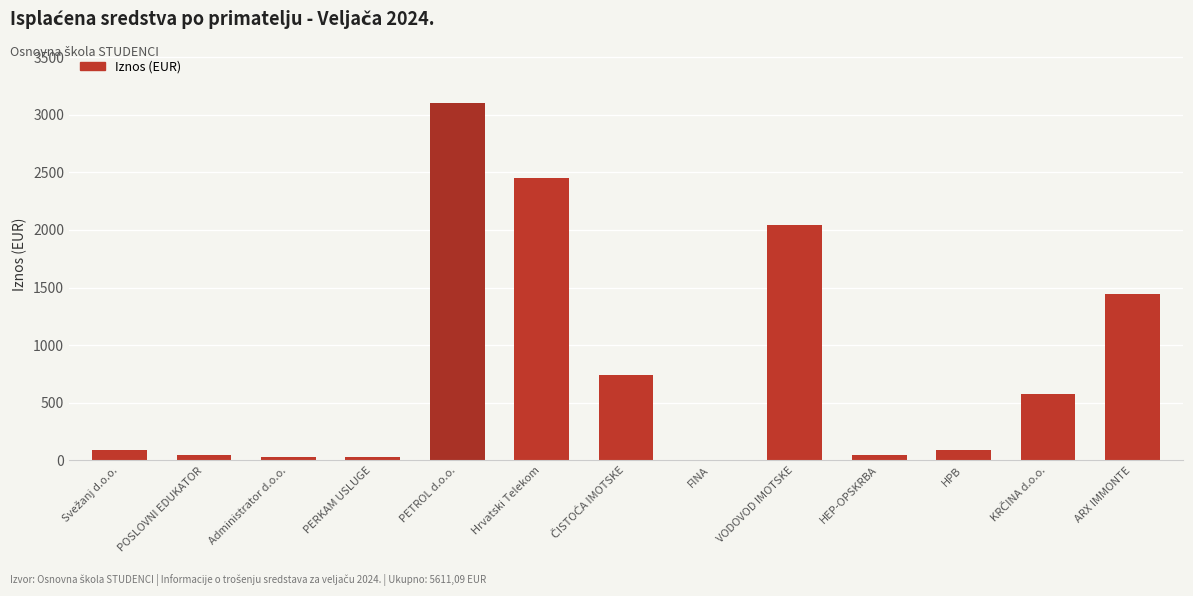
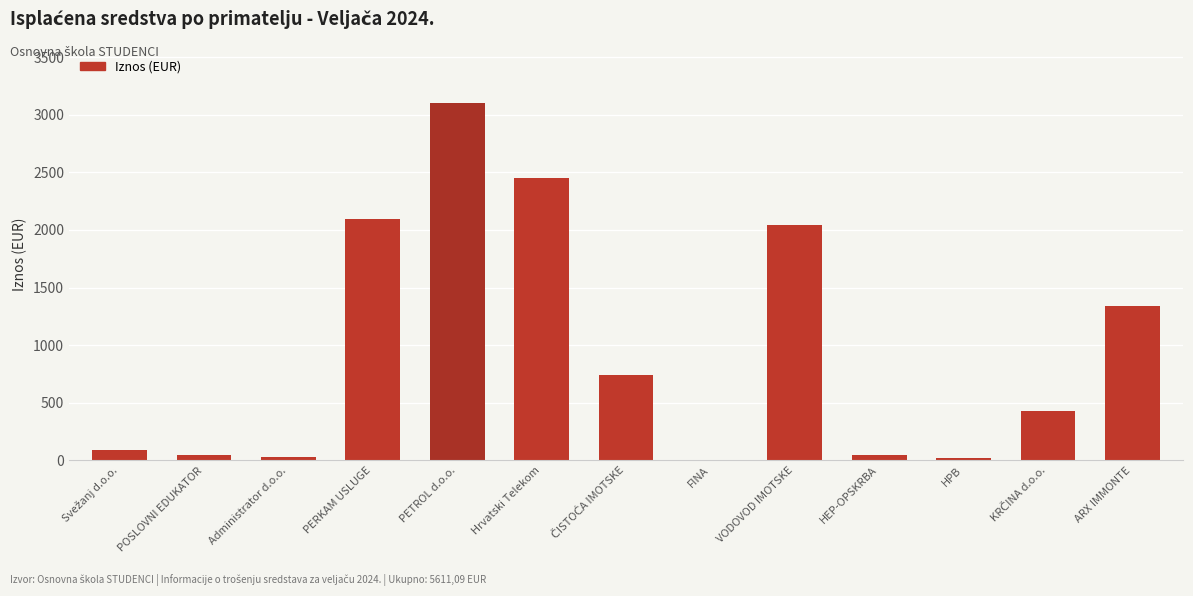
  {
    "Svežanj d.o.o.": 90,
    "POSLOVNI EDUKATOR": 50,
    "Administrator d.o.o.": 30,
-   "PERKAM USLUGE": 30,
+   "PERKAM USLUGE": 2090,
    "PETROL d.o.o.": 3100,
    "Hrvatski Telekom": 2460,
    "ČISTOĆA IMOTSKE": 740,
    "VODOVOD IMOTSKE": 2040,
    "HEP-OPSKRBA": 50,
-   "HPB": 90,
-   "KRČINA d.o.o.": 570,
-   "ARX IMMONTE": 1440
+   "HPB": 20,
+   "KRČINA d.o.o.": 430,
+   "ARX IMMONTE": 1340
  }
